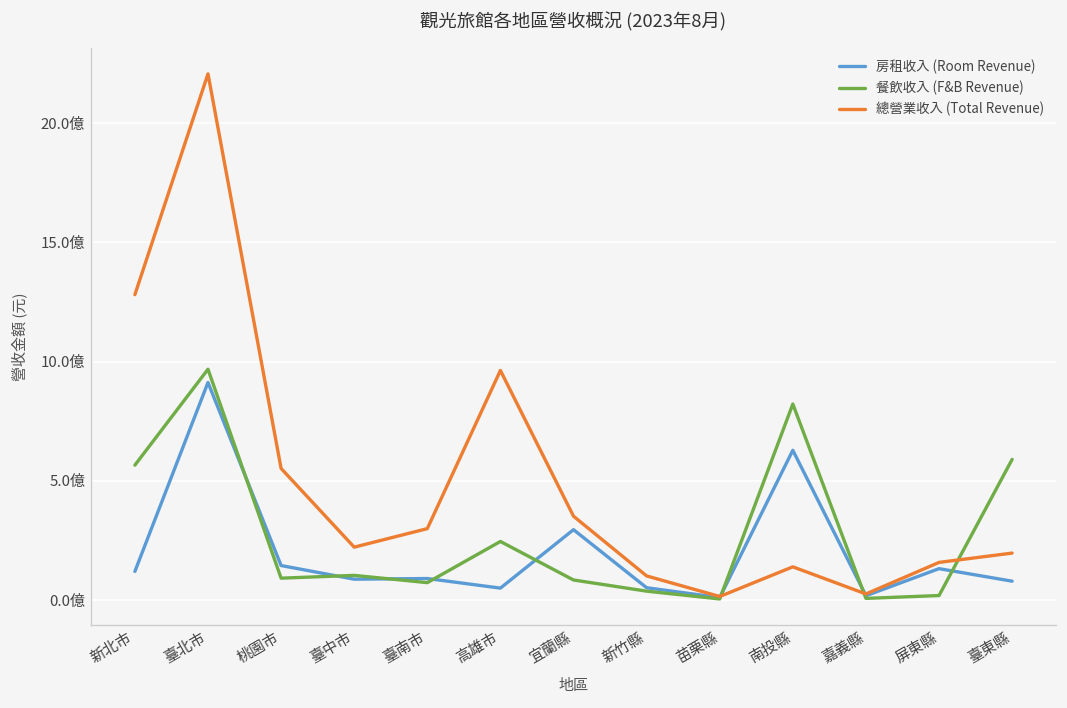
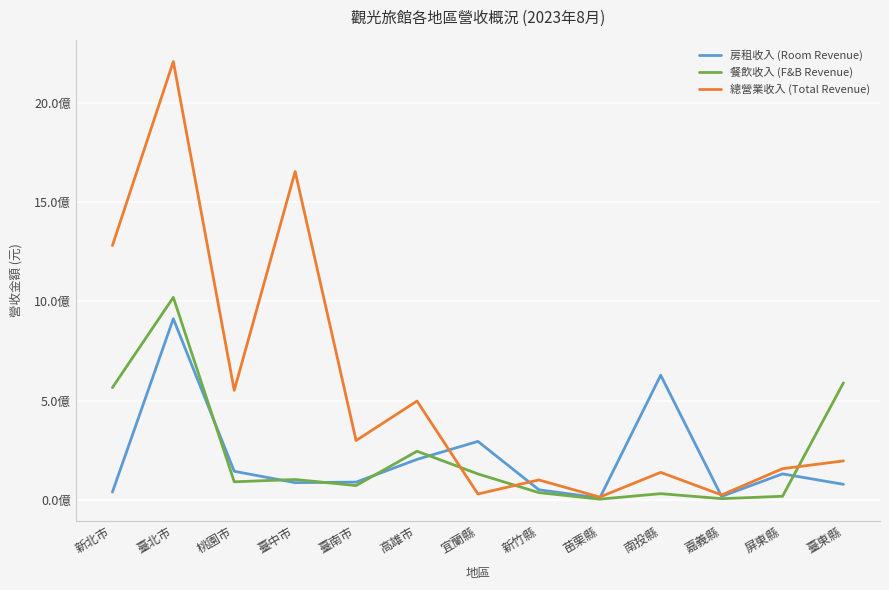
  {
    "房租收入 (Room Revenue)": {
-     "新北市": "1.2億",
+     "新北市": "0.4億",
      "臺北市": "9.1億",
      "桃園市": "1.4億",
      "臺中市": "0.9億",
      "臺南市": "0.9億",
-     "高雄市": "0.5億",
+     "高雄市": "2.0億",
      "宜蘭縣": "2.9億",
      "新竹縣": "0.5億",
      "南投縣": "6.3億",
      "屏東縣": "1.3億",
      "臺東縣": "0.8億"
    },
    "餐飲收入 (F&B Revenue)": {
      "新北市": "5.7億",
-     "臺北市": "9.7億",
+     "臺北市": "10.2億",
      "桃園市": "0.9億",
      "臺中市": "1.0億",
      "臺南市": "0.7億",
      "高雄市": "2.5億",
-     "宜蘭縣": "0.8億",
+     "宜蘭縣": "1.3億",
      "新竹縣": "0.4億",
-     "南投縣": "8.2億",
+     "南投縣": "0.3億",
      "屏東縣": "0.2億",
      "臺東縣": "5.9億"
    },
    "總營業收入 (Total Revenue)": {
      "新北市": "12.8億",
      "臺北市": "22.1億",
      "桃園市": "5.5億",
-     "臺中市": "2.2億",
+     "臺中市": "16.5億",
      "臺南市": "3.0億",
-     "高雄市": "9.6億",
-     "宜蘭縣": "3.5億",
+     "高雄市": "5.0億",
+     "宜蘭縣": "0.3億",
      "新竹縣": "1.0億",
      "南投縣": "1.4億",
      "屏東縣": "1.6億",
      "臺東縣": "2.0億"
    }
  }
